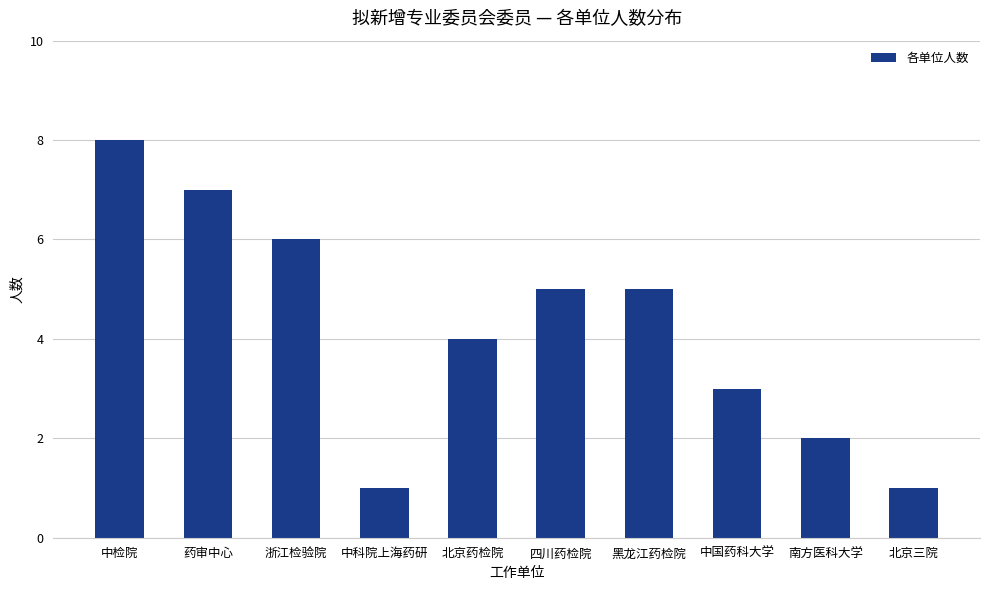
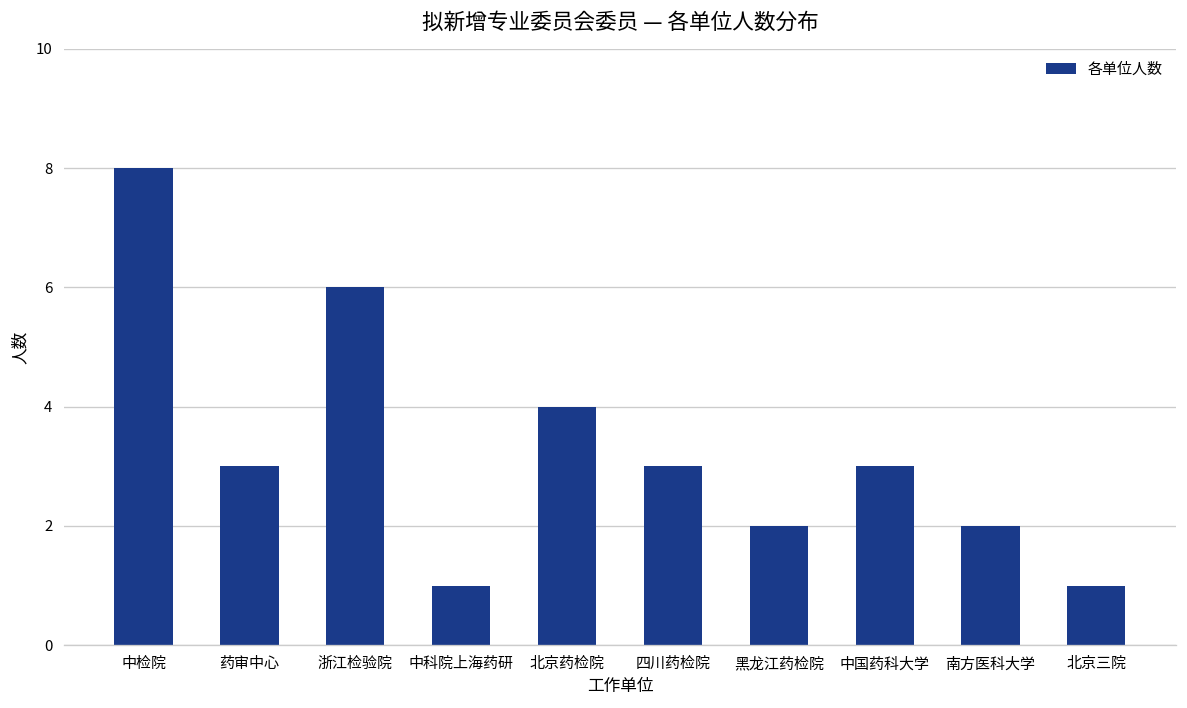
  {
    "中检院": 8,
-   "药审中心": 7,
+   "药审中心": 3,
    "浙江检验院": 6,
    "中科院上海药研": 1,
    "北京药检院": 4,
-   "四川药检院": 5,
-   "黑龙江药检院": 5,
+   "四川药检院": 3,
+   "黑龙江药检院": 2,
    "中国药科大学": 3,
    "南方医科大学": 2,
    "北京三院": 1
  }
